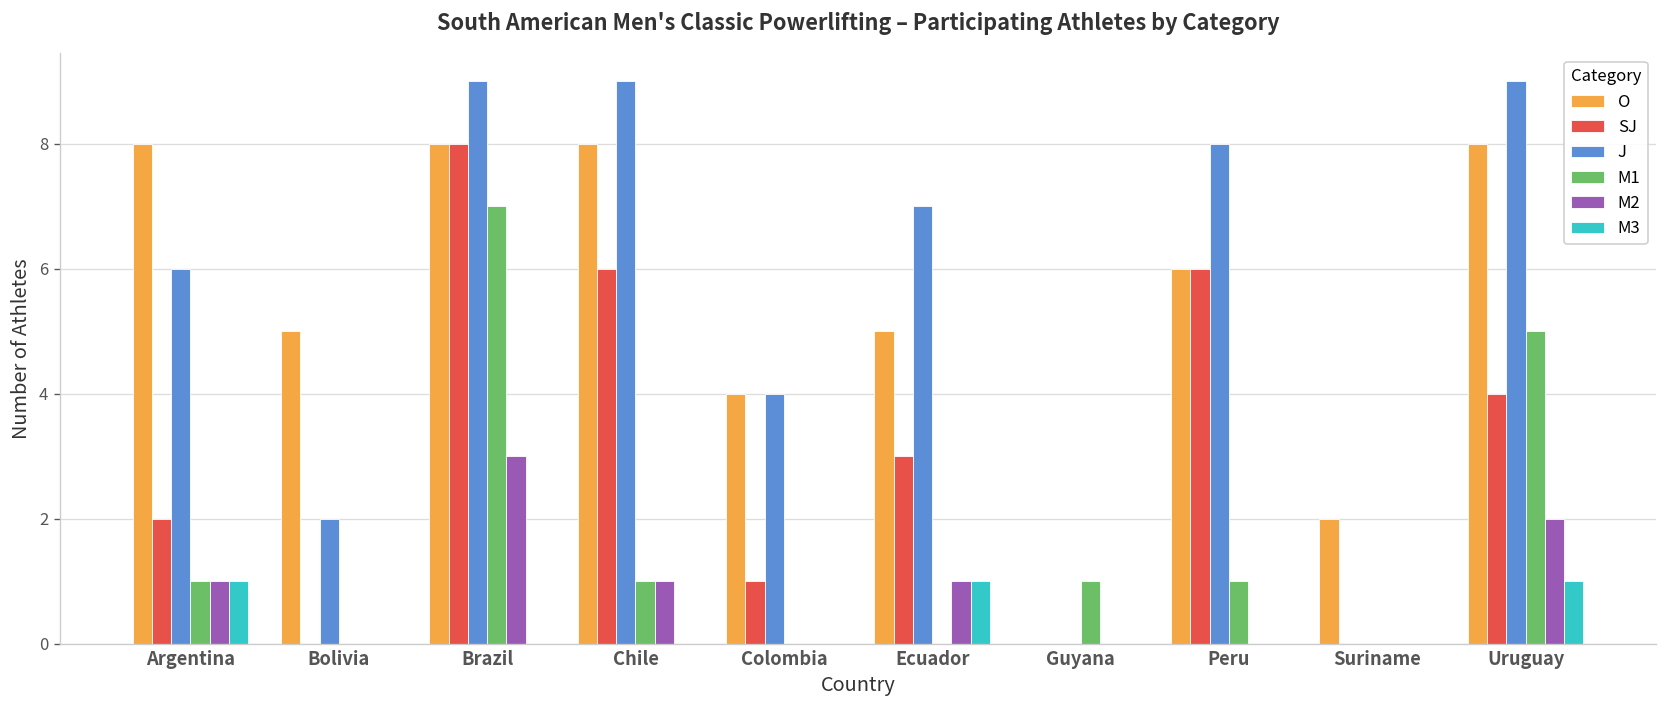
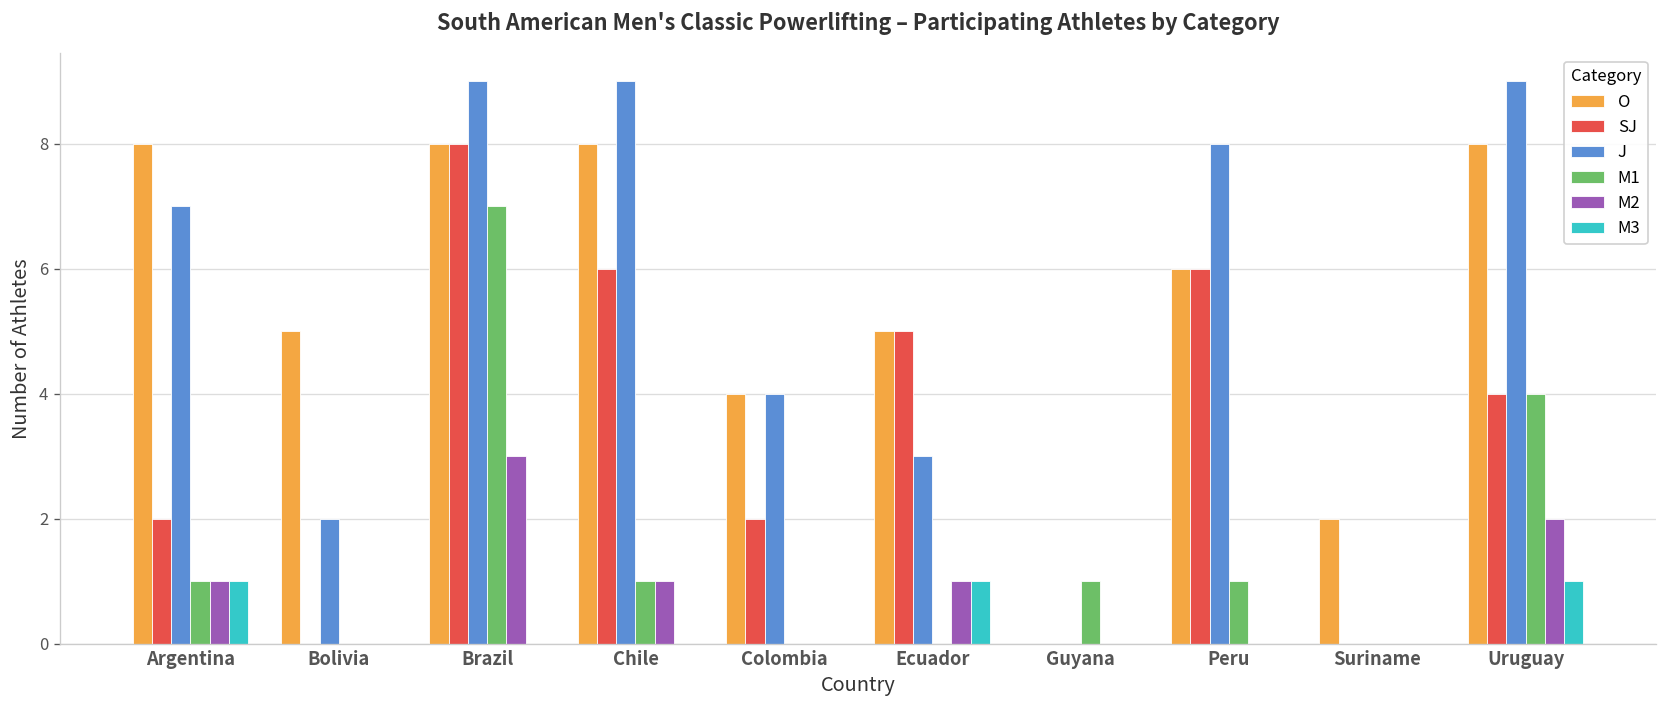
  {
    "O": {
      "Argentina": 8,
      "Bolivia": 5,
      "Brazil": 8,
      "Chile": 8,
      "Colombia": 4,
      "Ecuador": 5,
      "Guyana": 0,
      "Peru": 6,
      "Suriname": 2,
      "Uruguay": 8
    },
    "SJ": {
      "Argentina": 2,
      "Bolivia": 0,
      "Brazil": 8,
      "Chile": 6,
-     "Colombia": 1,
-     "Ecuador": 3,
+     "Colombia": 2,
+     "Ecuador": 5,
      "Guyana": 0,
      "Peru": 6,
      "Suriname": 0,
      "Uruguay": 4
    },
    "J": {
-     "Argentina": 6,
+     "Argentina": 7,
      "Bolivia": 2,
      "Brazil": 9,
      "Chile": 9,
      "Colombia": 4,
-     "Ecuador": 7,
+     "Ecuador": 3,
      "Guyana": 0,
      "Peru": 8,
      "Suriname": 0,
      "Uruguay": 9
    },
    "M1": {
      "Argentina": 1,
      "Bolivia": 0,
      "Brazil": 7,
      "Chile": 1,
      "Colombia": 0,
      "Ecuador": 0,
      "Guyana": 1,
      "Peru": 1,
      "Suriname": 0,
-     "Uruguay": 5
+     "Uruguay": 4
    },
    "M2": {
      "Argentina": 1,
      "Bolivia": 0,
      "Brazil": 3,
      "Chile": 1,
      "Colombia": 0,
      "Ecuador": 1,
      "Guyana": 0,
      "Peru": 0,
      "Suriname": 0,
      "Uruguay": 2
    },
    "M3": {
      "Argentina": 1,
      "Bolivia": 0,
      "Brazil": 0,
      "Chile": 0,
      "Colombia": 0,
      "Ecuador": 1,
      "Guyana": 0,
      "Peru": 0,
      "Suriname": 0,
      "Uruguay": 1
    }
  }
